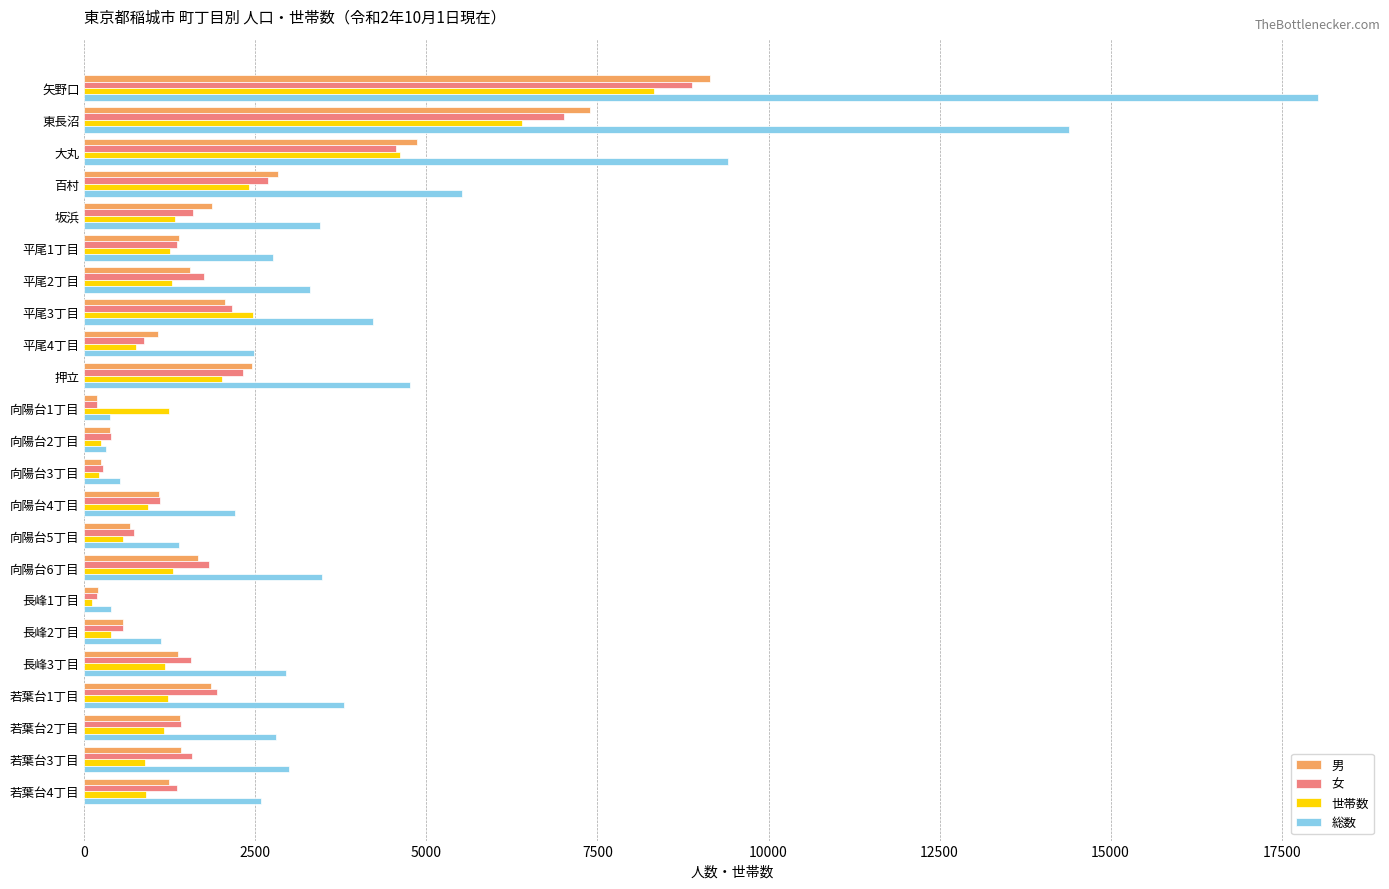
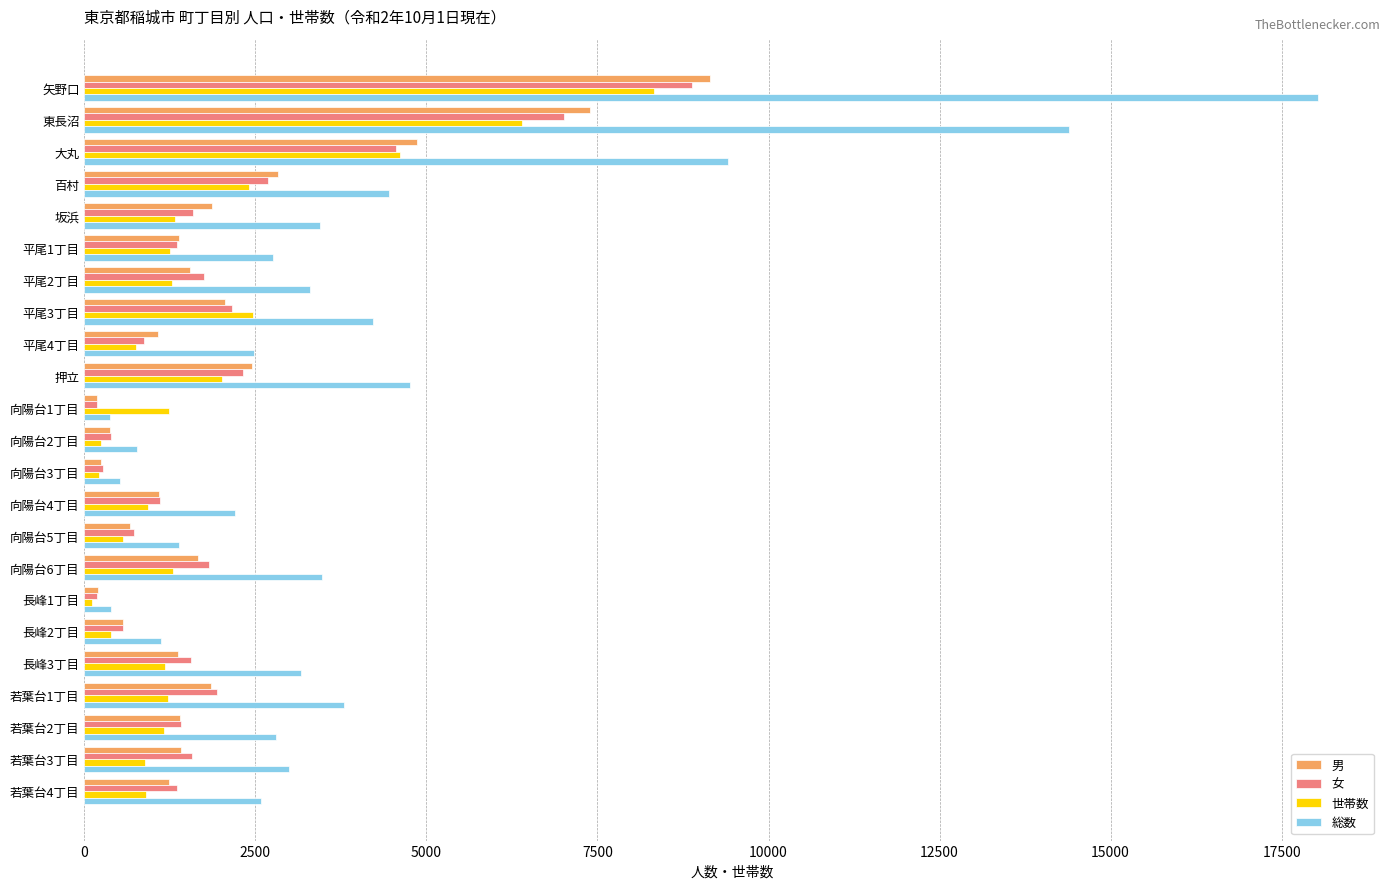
  {
    "世帯数": {
      "矢野口": 8300,
      "東長沼": 6400,
      "大丸": 4600,
      "百村": 2400,
      "坂浜": 1300,
      "平尾1丁目": 1300,
      "平尾2丁目": 1300,
      "平尾3丁目": 2500,
      "平尾4丁目": 800,
      "押立": 2000,
      "向陽台1丁目": 1200,
      "向陽台2丁目": 200,
      "向陽台3丁目": 200,
      "向陽台4丁目": 900,
      "向陽台5丁目": 600,
      "向陽台6丁目": 1300,
      "長峰1丁目": 100,
      "長峰2丁目": 400,
      "長峰3丁目": 1200,
      "若葉台1丁目": 1200,
      "若葉台2丁目": 1200,
      "若葉台3丁目": 900,
      "若葉台4丁目": 900
    },
    "総数": {
      "矢野口": 18000,
      "東長沼": 14400,
      "大丸": 9400,
-     "百村": 5500,
+     "百村": 4500,
      "坂浜": 3500,
      "平尾1丁目": 2800,
      "平尾2丁目": 3300,
      "平尾3丁目": 4200,
      "平尾4丁目": 2500,
      "押立": 4800,
      "向陽台1丁目": 400,
-     "向陽台2丁目": 300,
+     "向陽台2丁目": 800,
      "向陽台3丁目": 500,
      "向陽台4丁目": 2200,
      "向陽台5丁目": 1400,
      "向陽台6丁目": 3500,
      "長峰1丁目": 400,
      "長峰2丁目": 1100,
-     "長峰3丁目": 2900,
+     "長峰3丁目": 3200,
      "若葉台1丁目": 3800,
      "若葉台2丁目": 2800,
      "若葉台3丁目": 3000,
      "若葉台4丁目": 2600
    }
  }
